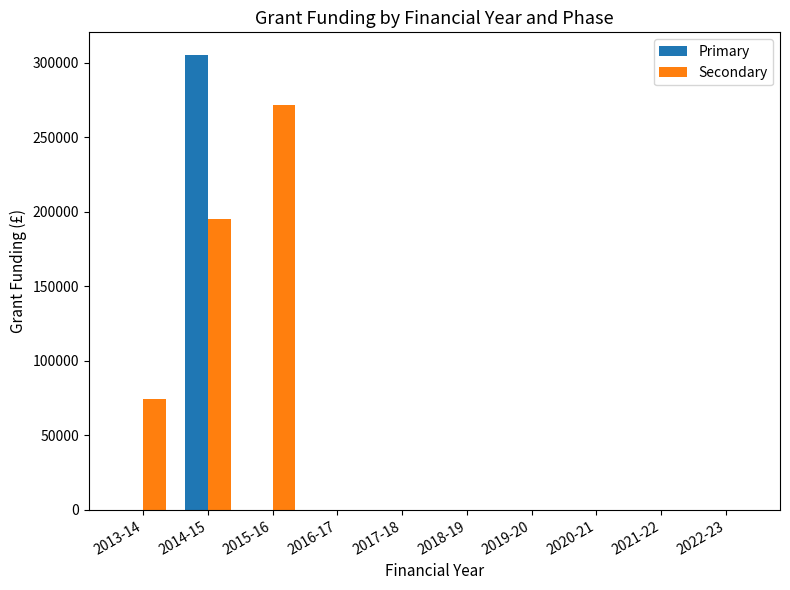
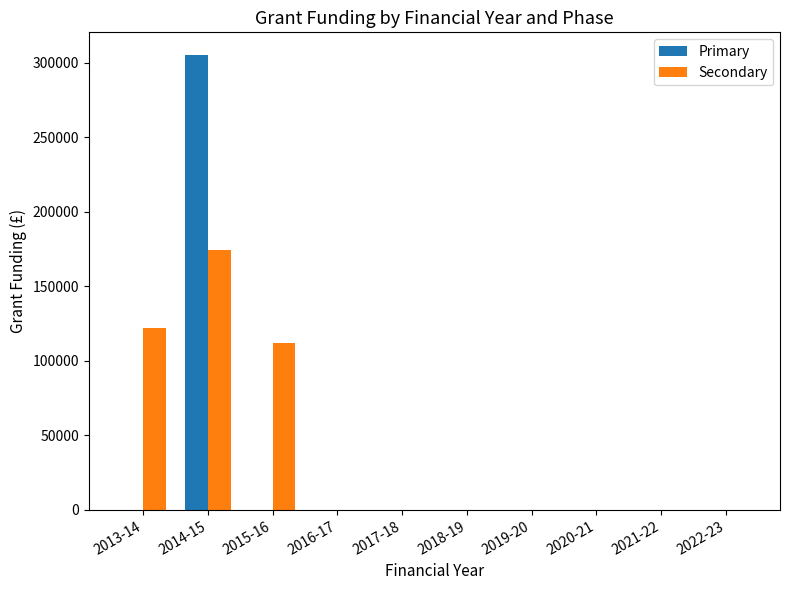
  {
    "Primary": {
      "2013-14": 0,
      "2014-15": 305000,
      "2015-16": 0,
      "2016-17": 0,
      "2017-18": 0,
      "2018-19": 0,
      "2019-20": 0,
      "2020-21": 0,
      "2021-22": 0,
      "2022-23": 0
    },
    "Secondary": {
-     "2013-14": 74000,
-     "2014-15": 195000,
-     "2015-16": 272000,
+     "2013-14": 122000,
+     "2014-15": 174000,
+     "2015-16": 112000,
      "2016-17": 0,
      "2017-18": 0,
      "2018-19": 0,
      "2019-20": 0,
      "2020-21": 0,
      "2021-22": 0,
      "2022-23": 0
    }
  }
